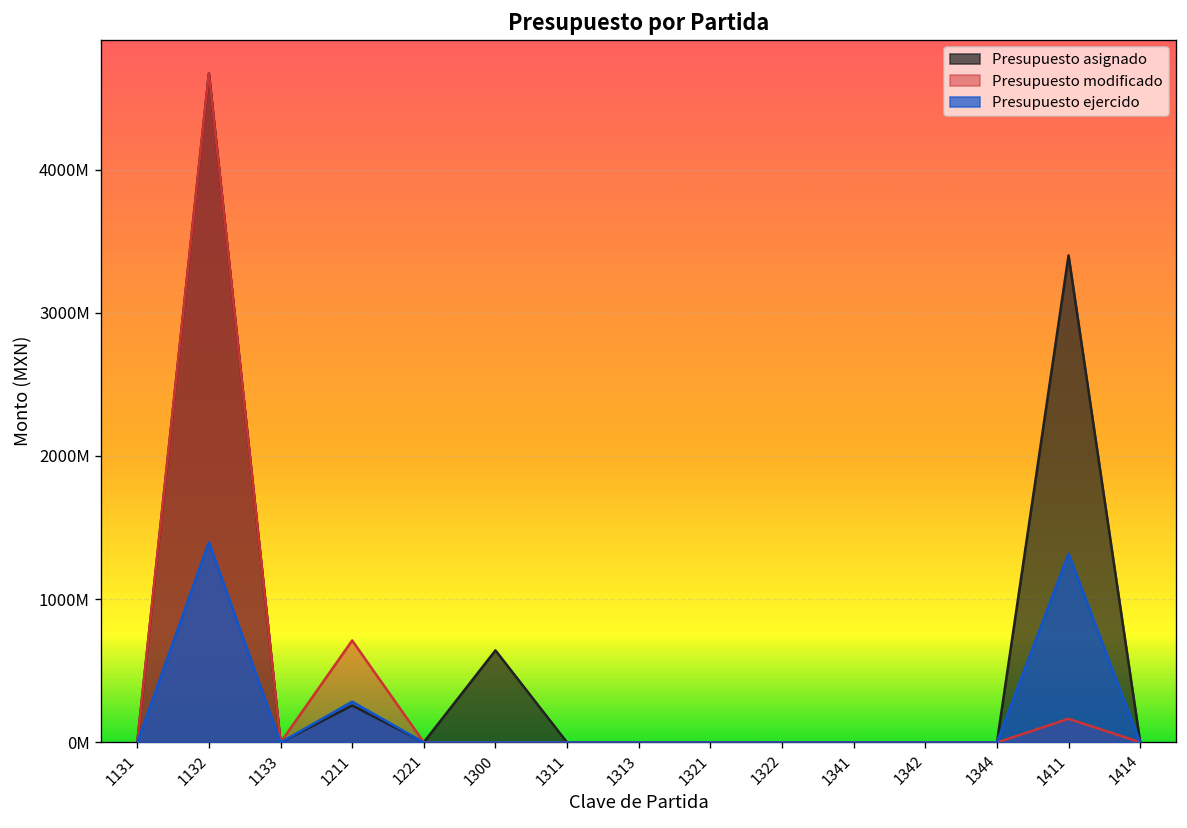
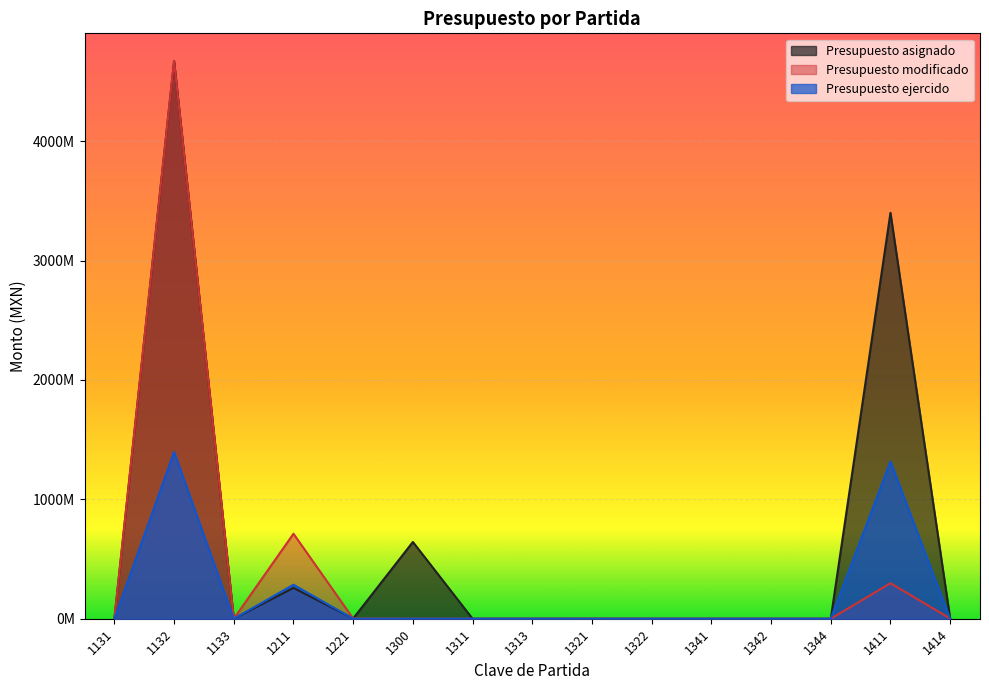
  {
    "Presupuesto asignado": {
      "1211": 260000000,
      "1300": 640000000,
      "1411": 3400000000
    },
    "Presupuesto modificado": {
      "1211": 710000000,
-     "1411": 170000000
+     "1411": 300000000
    },
    "Presupuesto ejercido": {
      "1132": 1400000000,
      "1211": 280000000,
      "1411": 1320000000
    }
  }
